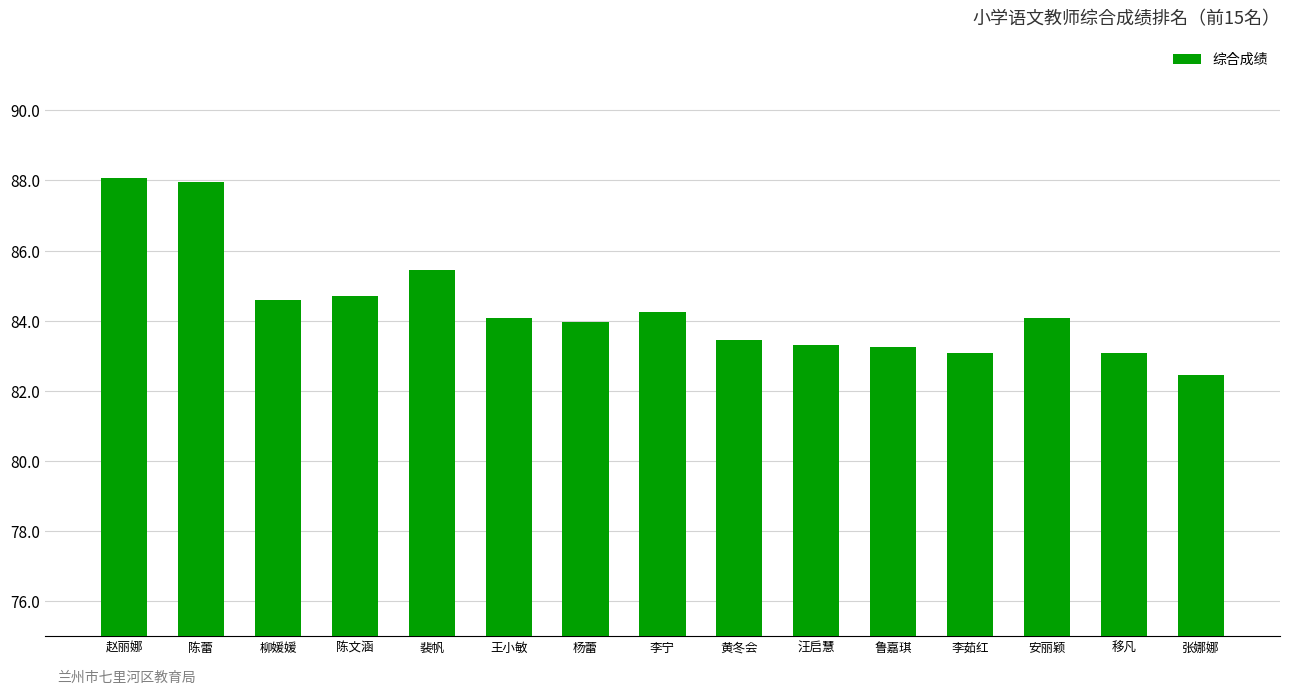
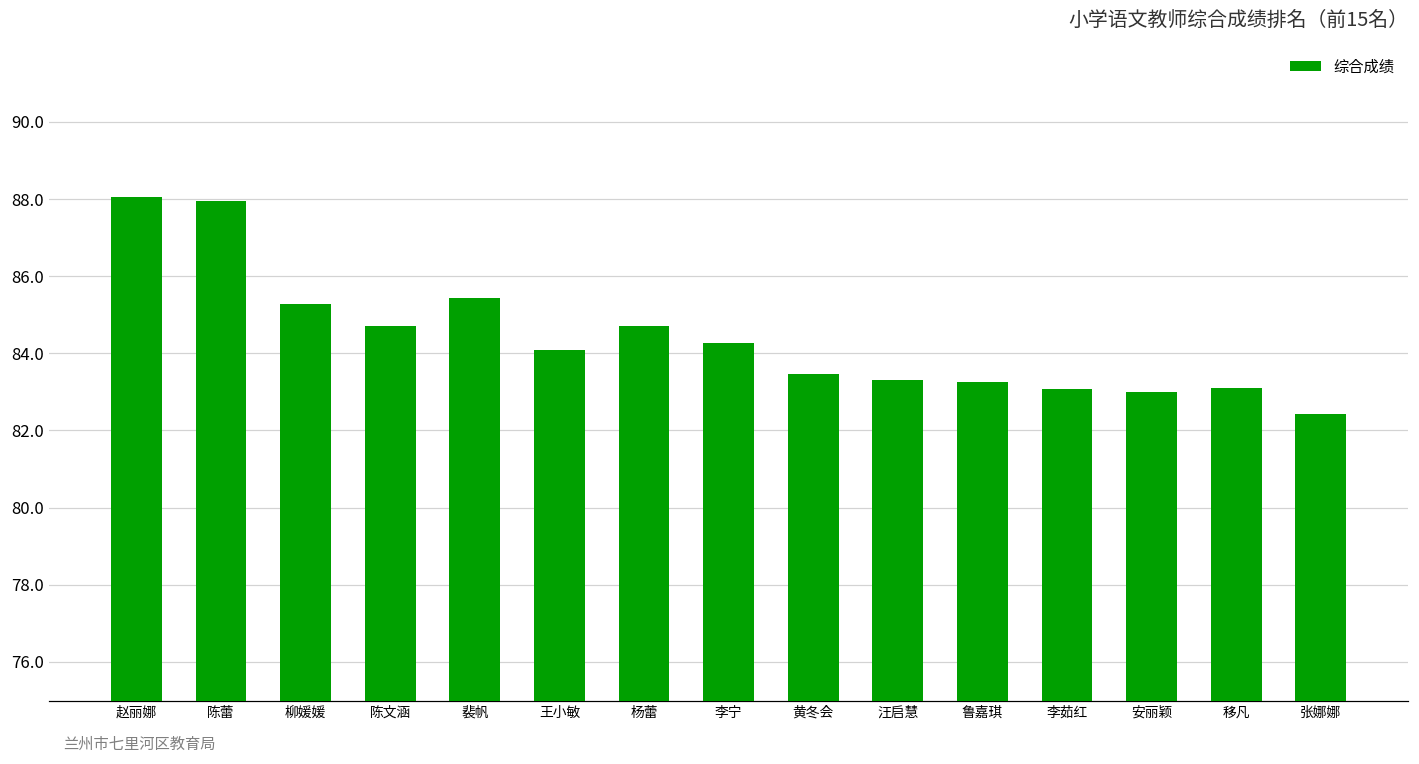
  {
    "赵丽娜": 88.1,
    "陈蕾": 88.0,
-   "柳媛媛": 84.6,
+   "柳媛媛": 85.3,
    "陈文涵": 84.7,
    "裴帆": 85.4,
    "王小敏": 84.1,
-   "杨蕾": 84.0,
+   "杨蕾": 84.7,
    "李宁": 84.3,
    "黄冬会": 83.5,
    "汪启慧": 83.3,
    "鲁嘉琪": 83.3,
    "李茹红": 83.1,
-   "安丽颖": 84.1,
+   "安丽颖": 83.0,
    "移凡": 83.1,
    "张娜娜": 82.4
  }
